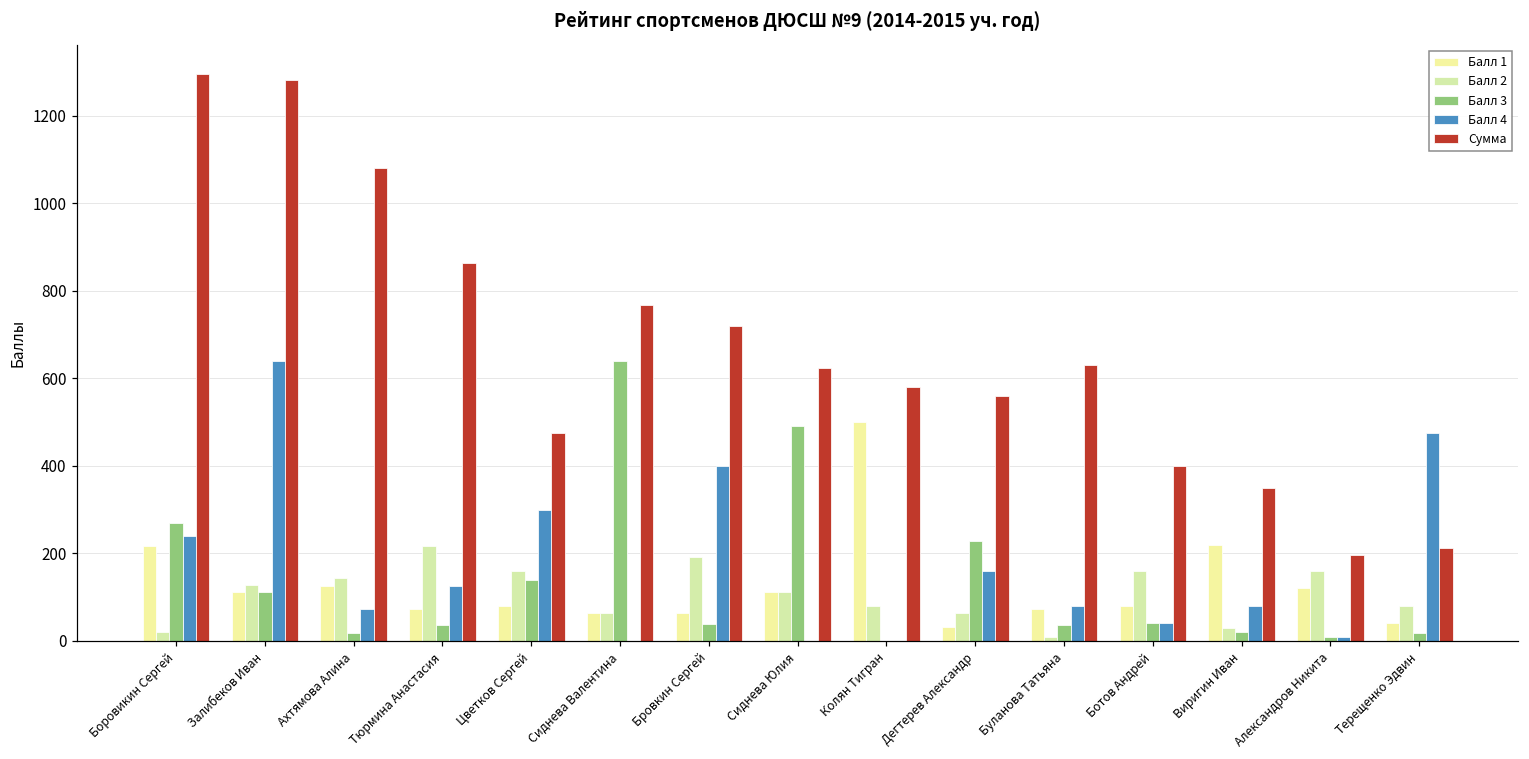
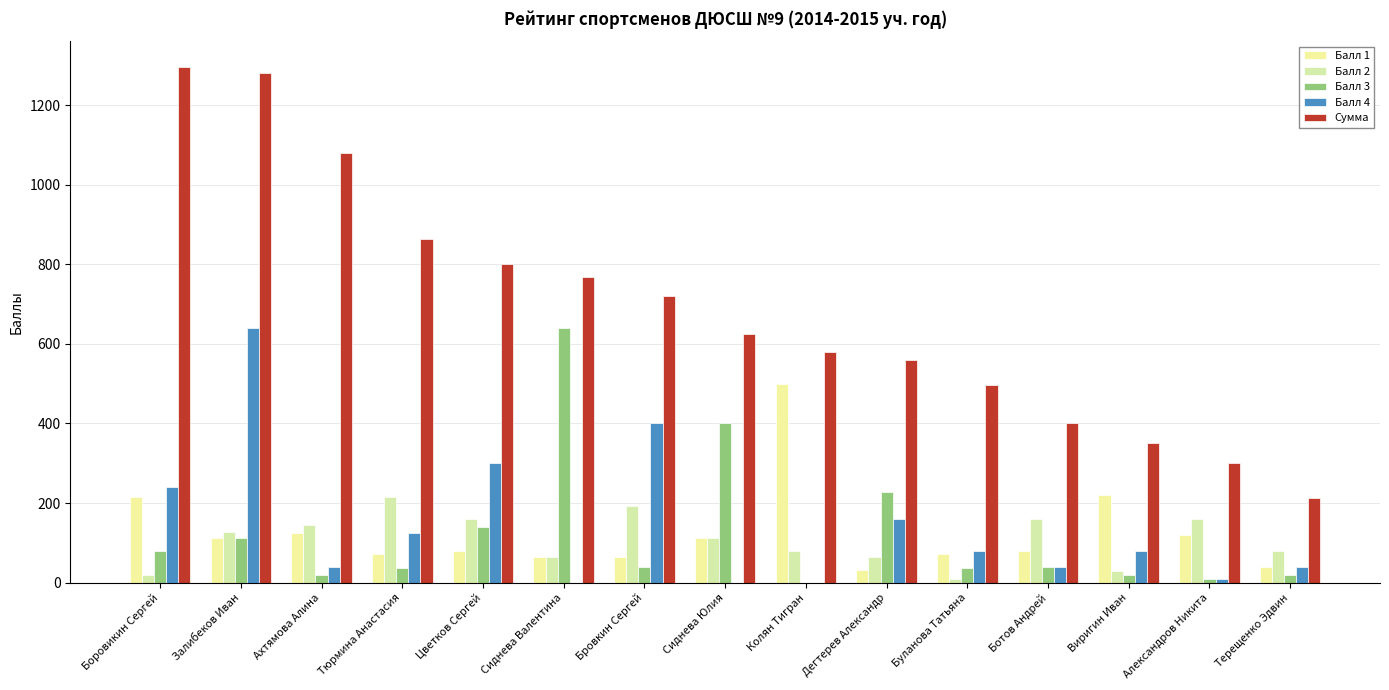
  {
    "Балл 3": {
-     "Боровикин Сергей": 270,
+     "Боровикин Сергей": 80,
      "Залибеков Иван": 110,
      "Ахтямова Алина": 20,
      "Тюрмина Анастасия": 40,
      "Цветков Сергей": 140,
      "Сиднева Валентина": 640,
      "Бровкин Сергей": 40,
-     "Сиднева Юлия": 490,
+     "Сиднева Юлия": 400,
      "Колян Тигран": 0,
      "Дегтерев Александр": 230,
      "Буланова Татьяна": 40,
      "Ботов Андрей": 40,
      "Виригин Иван": 20,
      "Александров Никита": 10,
      "Терещенко Эдвин": 20
    },
    "Балл 4": {
      "Боровикин Сергей": 240,
      "Залибеков Иван": 640,
-     "Ахтямова Алина": 70,
+     "Ахтямова Алина": 40,
      "Тюрмина Анастасия": 130,
      "Цветков Сергей": 300,
      "Сиднева Валентина": 0,
      "Бровкин Сергей": 400,
      "Сиднева Юлия": 0,
      "Колян Тигран": 0,
      "Дегтерев Александр": 160,
      "Буланова Татьяна": 80,
      "Ботов Андрей": 40,
      "Виригин Иван": 80,
      "Александров Никита": 10,
-     "Терещенко Эдвин": 470
+     "Терещенко Эдвин": 40
    },
    "Сумма": {
      "Боровикин Сергей": 1300,
      "Залибеков Иван": 1280,
      "Ахтямова Алина": 1080,
      "Тюрмина Анастасия": 860,
-     "Цветков Сергей": 470,
+     "Цветков Сергей": 800,
      "Сиднева Валентина": 770,
      "Бровкин Сергей": 720,
      "Сиднева Юлия": 620,
      "Колян Тигран": 580,
      "Дегтерев Александр": 560,
-     "Буланова Татьяна": 630,
+     "Буланова Татьяна": 500,
      "Ботов Андрей": 400,
      "Виригин Иван": 350,
-     "Александров Никита": 200,
+     "Александров Никита": 300,
      "Терещенко Эдвин": 210
    }
  }
